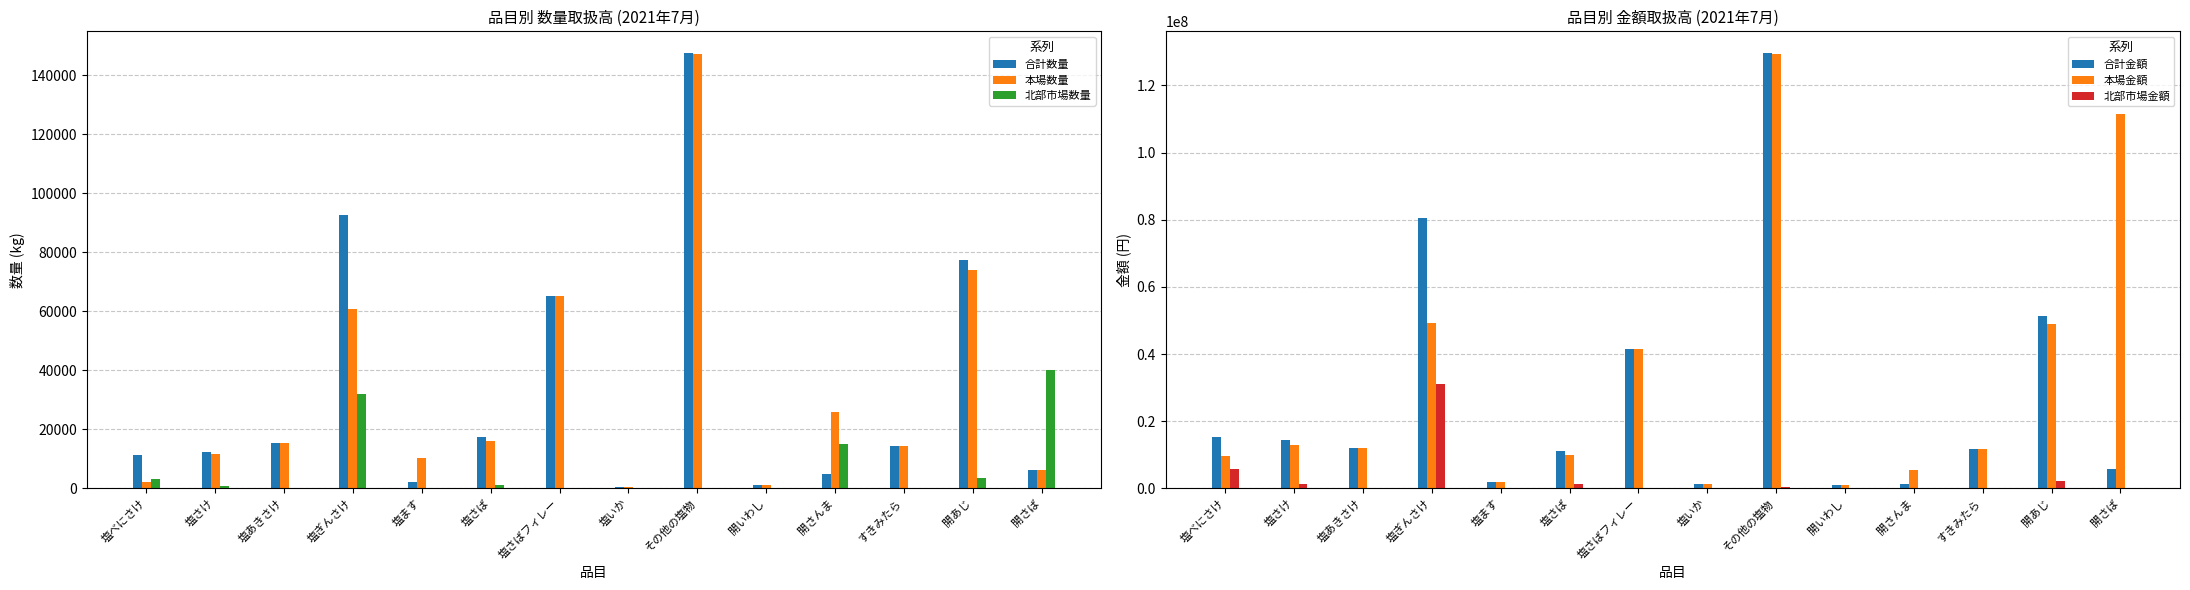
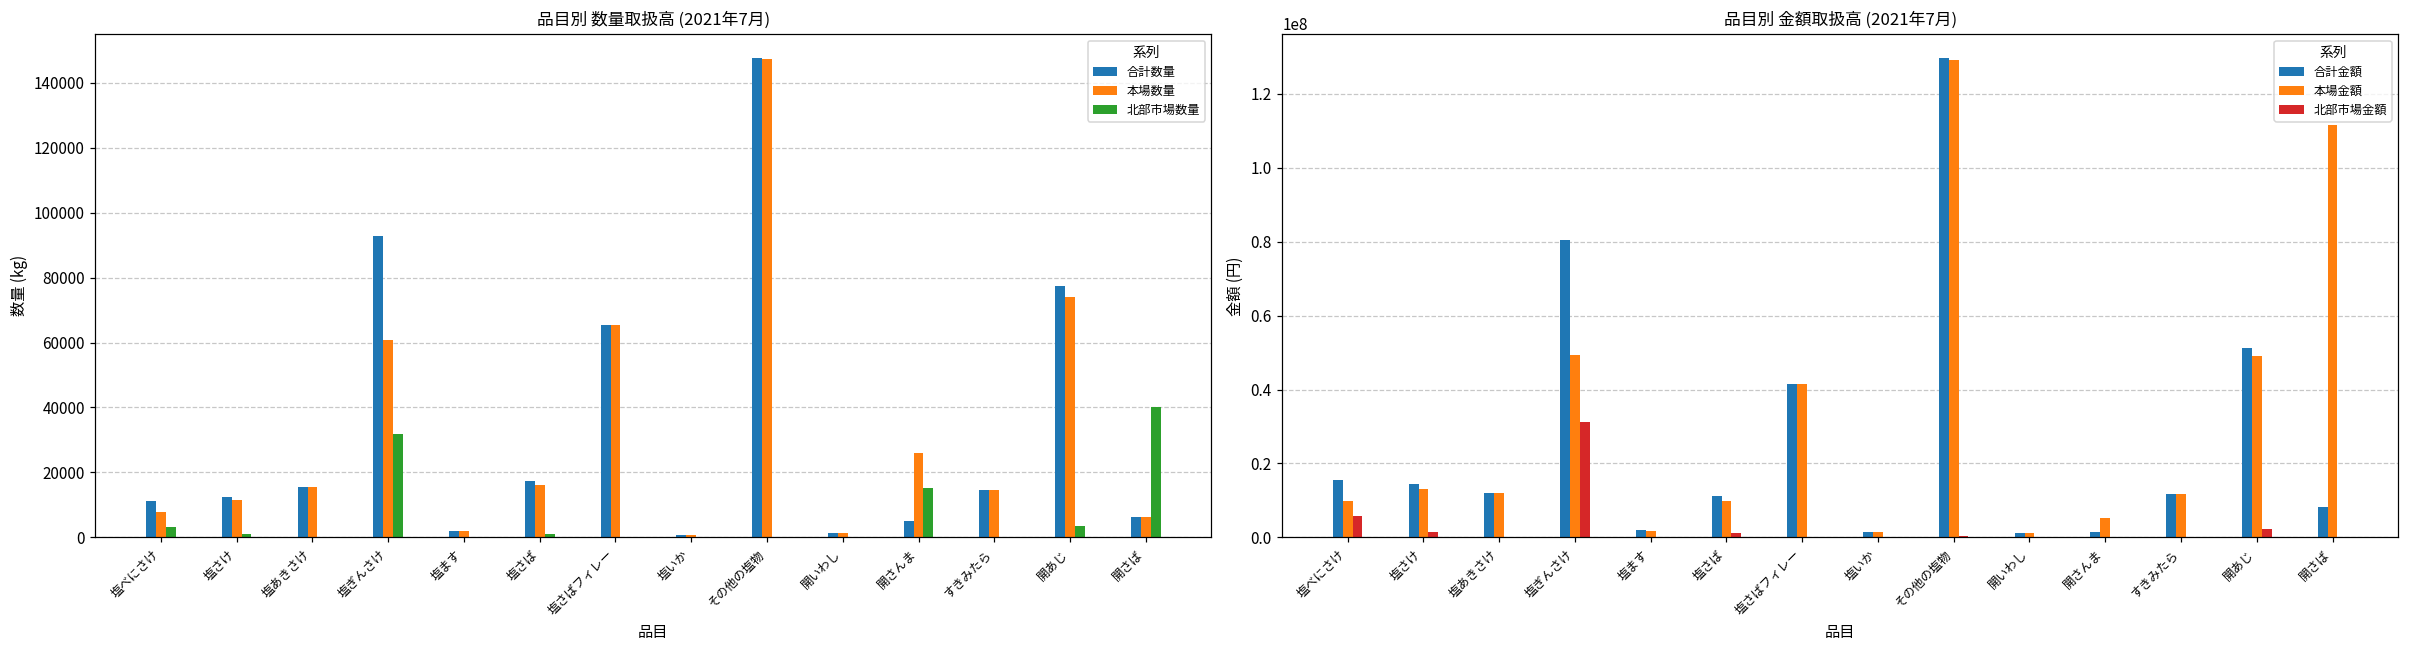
  {
    "品目別 数量取扱高 (2021年7月)": {
      "合計数量": {
        "塩べにさけ": 11000,
        "塩さけ": 13000,
        "塩あきさけ": 16000,
        "塩ぎんさけ": 93000,
        "塩ます": 2000,
        "塩さば": 17000,
        "塩さばフィレー": 65000,
        "その他の塩物": 148000,
        "開いわし": 1000,
        "開さんま": 5000,
        "すきみたら": 14000,
        "開あじ": 78000,
        "開さば": 6000
      },
      "本場数量": {
-       "塩べにさけ": 2000,
+       "塩べにさけ": 8000,
        "塩さけ": 12000,
        "塩あきさけ": 16000,
        "塩ぎんさけ": 61000,
-       "塩ます": 10000,
+       "塩ます": 2000,
        "塩さば": 16000,
        "塩さばフィレー": 65000,
        "その他の塩物": 147000,
        "開いわし": 1000,
        "開さんま": 26000,
        "すきみたら": 14000,
        "開あじ": 74000,
        "開さば": 6000
      },
      "北部市場数量": {
        "塩べにさけ": 3000,
        "塩さけ": 1000,
        "塩ぎんさけ": 32000,
        "塩さば": 1000,
        "塩さばフィレー": 0,
        "開いわし": 0,
        "開さんま": 15000,
        "すきみたら": 0,
        "開あじ": 4000,
        "開さば": 40000
      }
    },
    "品目別 金額取扱高 (2021年7月)": {
      "合計金額": {
        "塩べにさけ": 15000000,
        "塩さけ": 14000000,
        "塩あきさけ": 12000000,
        "塩ぎんさけ": 81000000,
        "塩ます": 2000000,
        "塩さば": 11000000,
        "塩さばフィレー": 41000000,
        "塩いか": 1000000,
        "その他の塩物": 130000000,
        "開いわし": 1000000,
        "開さんま": 1000000,
        "すきみたら": 12000000,
        "開あじ": 51000000,
-       "開さば": 6000000
+       "開さば": 8000000
      },
      "本場金額": {
        "塩べにさけ": 10000000,
        "塩さけ": 13000000,
        "塩あきさけ": 12000000,
        "塩ぎんさけ": 49000000,
        "塩ます": 2000000,
        "塩さば": 10000000,
        "塩さばフィレー": 41000000,
        "塩いか": 1000000,
        "その他の塩物": 129000000,
        "開いわし": 1000000,
        "開さんま": 5000000,
        "すきみたら": 12000000,
        "開あじ": 49000000,
        "開さば": 112000000
      },
      "北部市場金額": {
        "塩べにさけ": 6000000,
        "塩さけ": 1000000,
        "塩ぎんさけ": 31000000,
        "塩さば": 1000000,
        "塩さばフィレー": 0,
        "開いわし": 0,
        "すきみたら": 0,
        "開あじ": 2000000
      }
    }
  }
